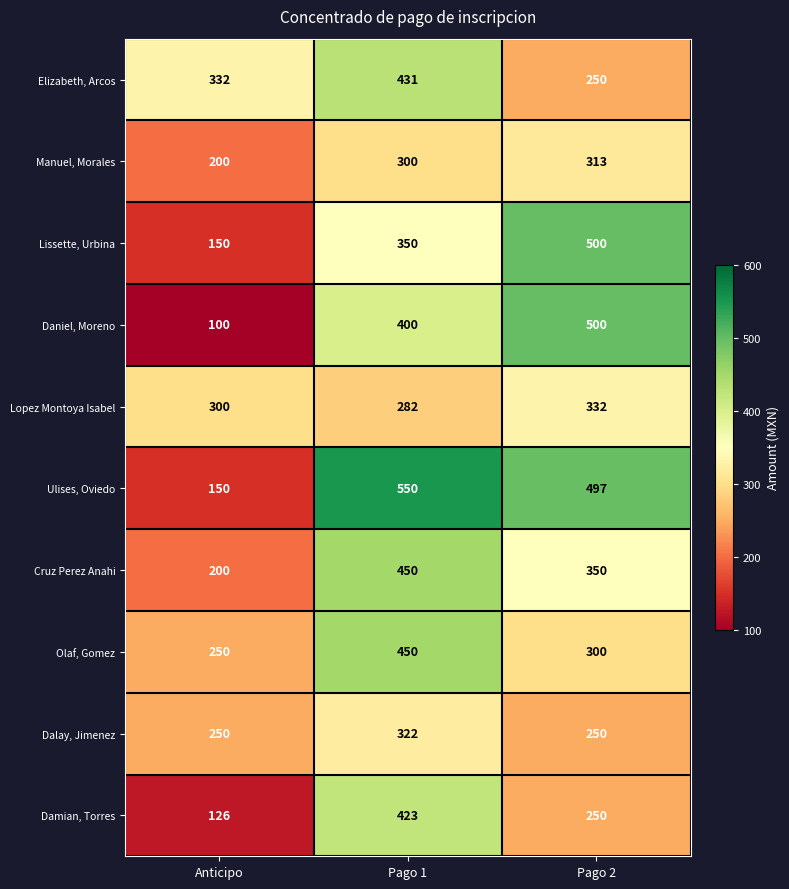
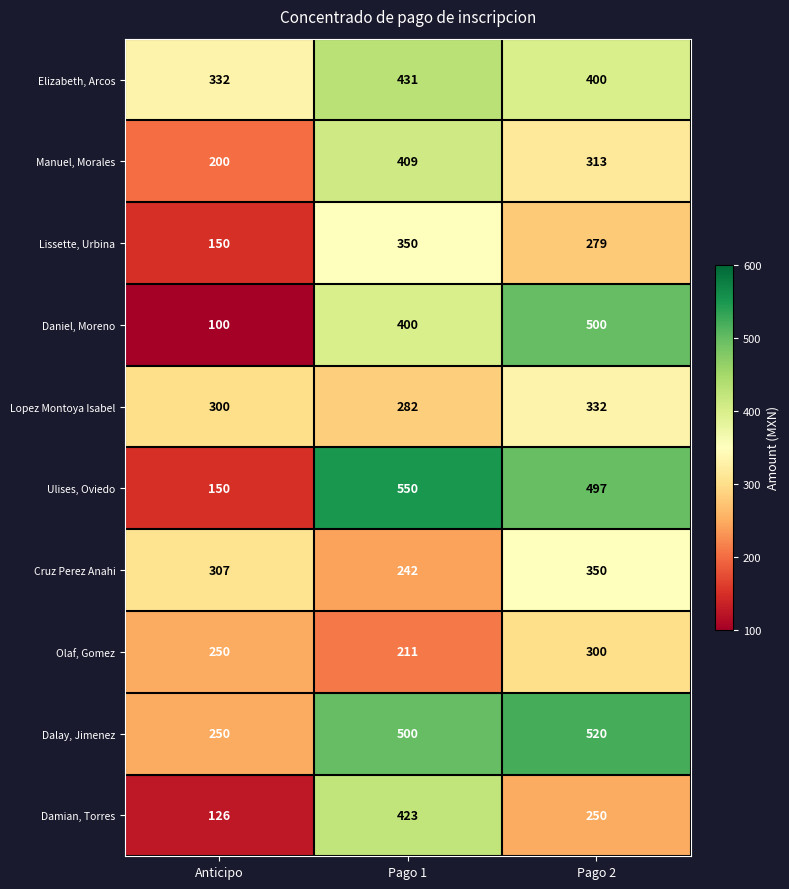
  {
    "Elizabeth, Arcos": {
      "Anticipo": 332,
      "Pago 1": 431,
-     "Pago 2": 250
+     "Pago 2": 400
    },
    "Manuel, Morales": {
      "Anticipo": 200,
-     "Pago 1": 300,
+     "Pago 1": 409,
      "Pago 2": 313
    },
    "Lissette, Urbina": {
      "Anticipo": 150,
      "Pago 1": 350,
-     "Pago 2": 500
+     "Pago 2": 279
    },
    "Daniel, Moreno": {
      "Anticipo": 100,
      "Pago 1": 400,
      "Pago 2": 500
    },
    "Lopez Montoya Isabel": {
      "Anticipo": 300,
      "Pago 1": 282,
      "Pago 2": 332
    },
    "Ulises, Oviedo": {
      "Anticipo": 150,
      "Pago 1": 550,
      "Pago 2": 497
    },
    "Cruz Perez Anahi": {
-     "Anticipo": 200,
-     "Pago 1": 450,
+     "Anticipo": 307,
+     "Pago 1": 242,
      "Pago 2": 350
    },
    "Olaf, Gomez": {
      "Anticipo": 250,
-     "Pago 1": 450,
+     "Pago 1": 211,
      "Pago 2": 300
    },
    "Dalay, Jimenez": {
      "Anticipo": 250,
-     "Pago 1": 322,
-     "Pago 2": 250
+     "Pago 1": 500,
+     "Pago 2": 520
    },
    "Damian, Torres": {
      "Anticipo": 126,
      "Pago 1": 423,
      "Pago 2": 250
    }
  }
